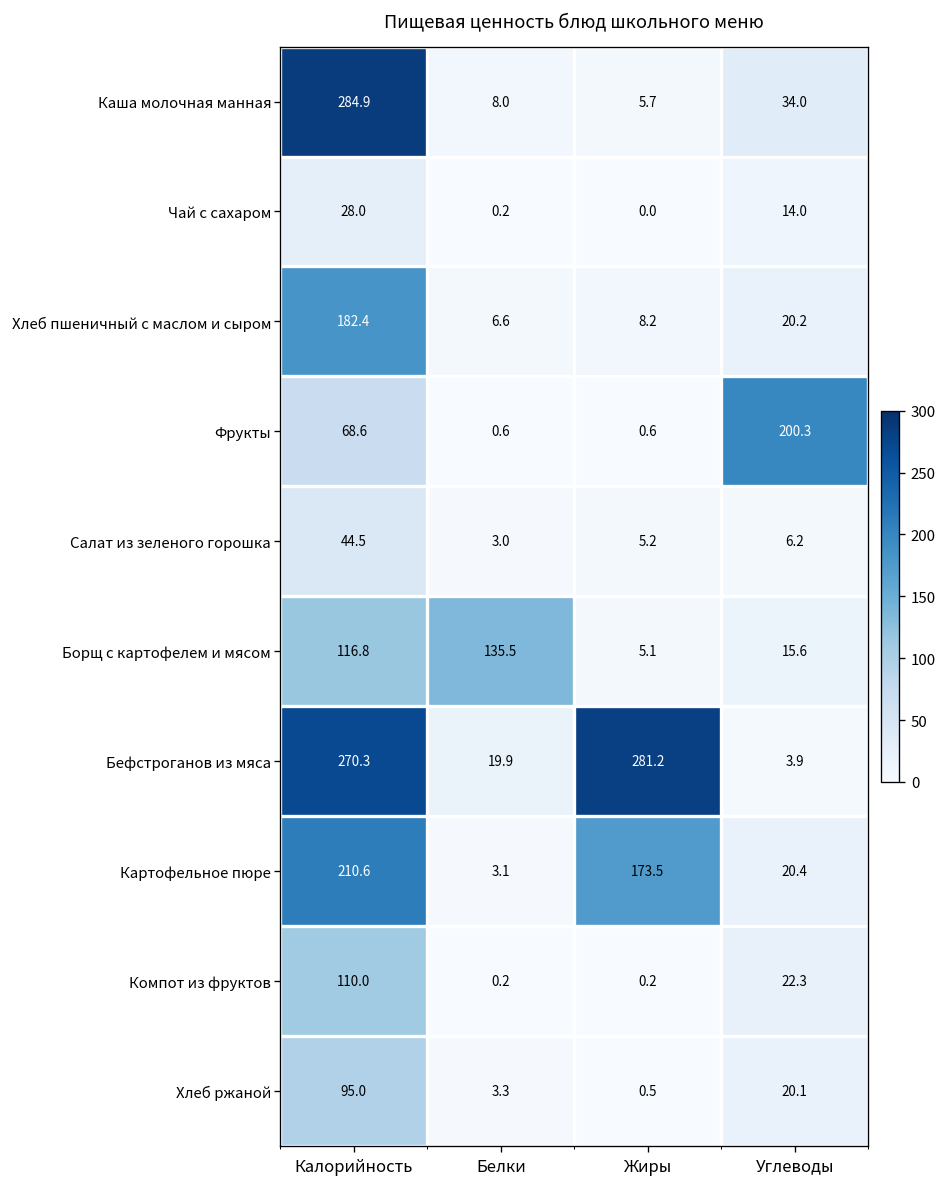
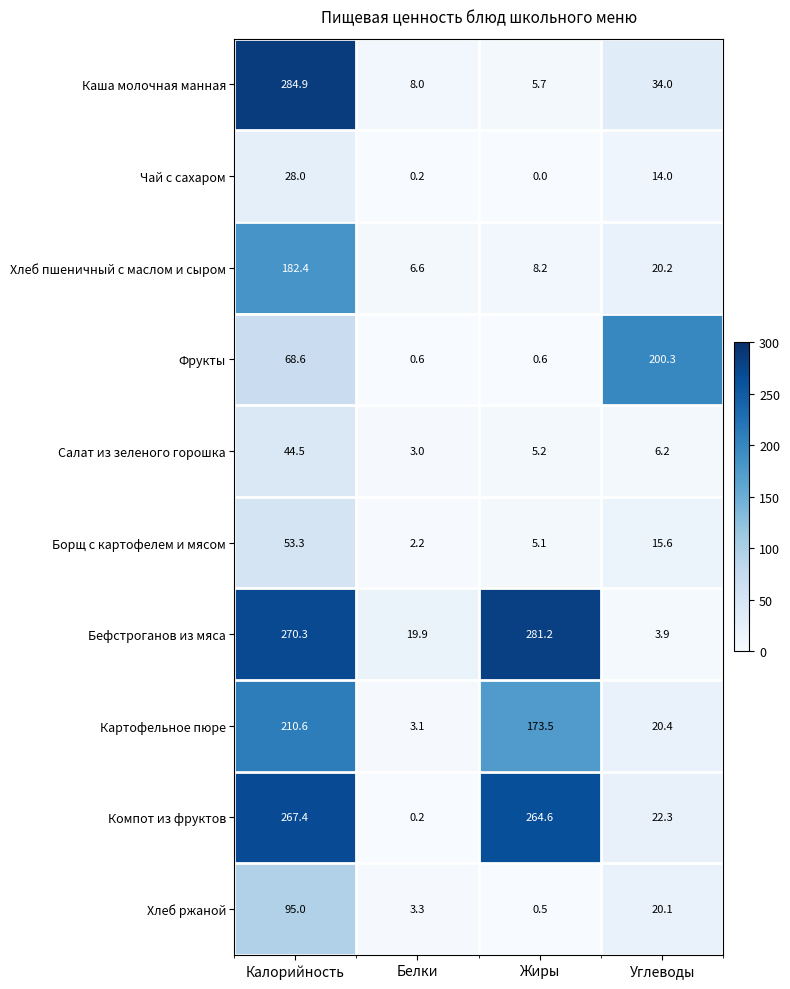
  {
    "Каша молочная манная": {
      "Калорийность": 284.9,
      "Белки": 8.0,
      "Жиры": 5.7,
      "Углеводы": 34.0
    },
    "Чай с сахаром": {
      "Калорийность": 28.0,
      "Белки": 0.2,
      "Жиры": 0.0,
      "Углеводы": 14.0
    },
    "Хлеб пшеничный с маслом и сыром": {
      "Калорийность": 182.4,
      "Белки": 6.6,
      "Жиры": 8.2,
      "Углеводы": 20.2
    },
    "Фрукты": {
      "Калорийность": 68.6,
      "Белки": 0.6,
      "Жиры": 0.6,
      "Углеводы": 200.3
    },
    "Салат из зеленого горошка": {
      "Калорийность": 44.5,
      "Белки": 3.0,
      "Жиры": 5.2,
      "Углеводы": 6.2
    },
    "Борщ с картофелем и мясом": {
-     "Калорийность": 116.8,
-     "Белки": 135.5,
+     "Калорийность": 53.3,
+     "Белки": 2.2,
      "Жиры": 5.1,
      "Углеводы": 15.6
    },
    "Бефстроганов из мяса": {
      "Калорийность": 270.3,
      "Белки": 19.9,
      "Жиры": 281.2,
      "Углеводы": 3.9
    },
    "Картофельное пюре": {
      "Калорийность": 210.6,
      "Белки": 3.1,
      "Жиры": 173.5,
      "Углеводы": 20.4
    },
    "Компот из фруктов": {
-     "Калорийность": 110.0,
+     "Калорийность": 267.4,
      "Белки": 0.2,
-     "Жиры": 0.2,
+     "Жиры": 264.6,
      "Углеводы": 22.3
    },
    "Хлеб ржаной": {
      "Калорийность": 95.0,
      "Белки": 3.3,
      "Жиры": 0.5,
      "Углеводы": 20.1
    }
  }
